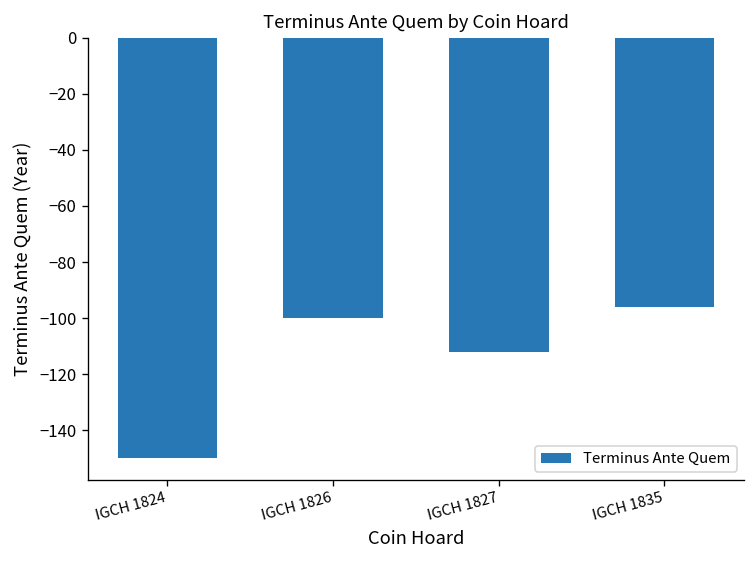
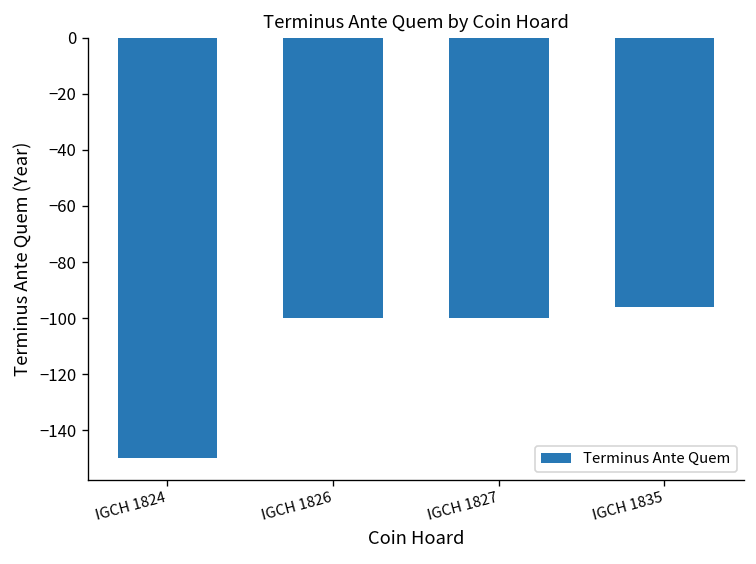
  {
    "IGCH 1824": -150,
    "IGCH 1826": -100,
-   "IGCH 1827": -112,
+   "IGCH 1827": -100,
    "IGCH 1835": -96
  }
